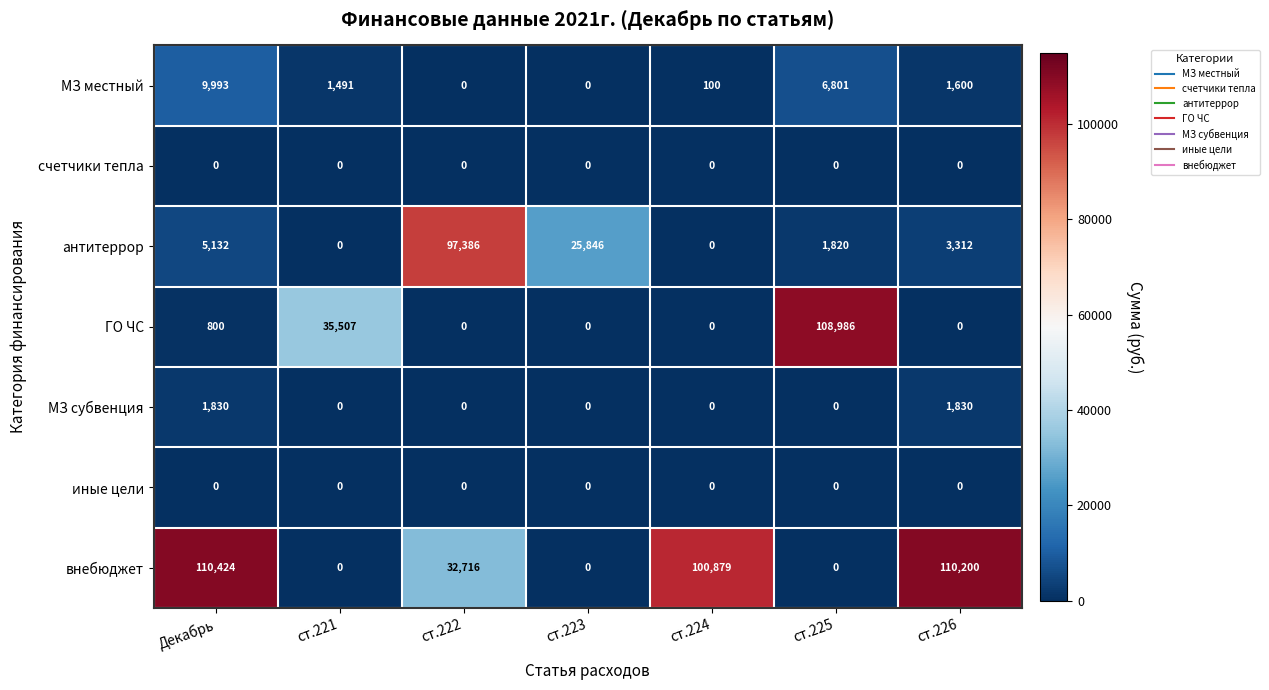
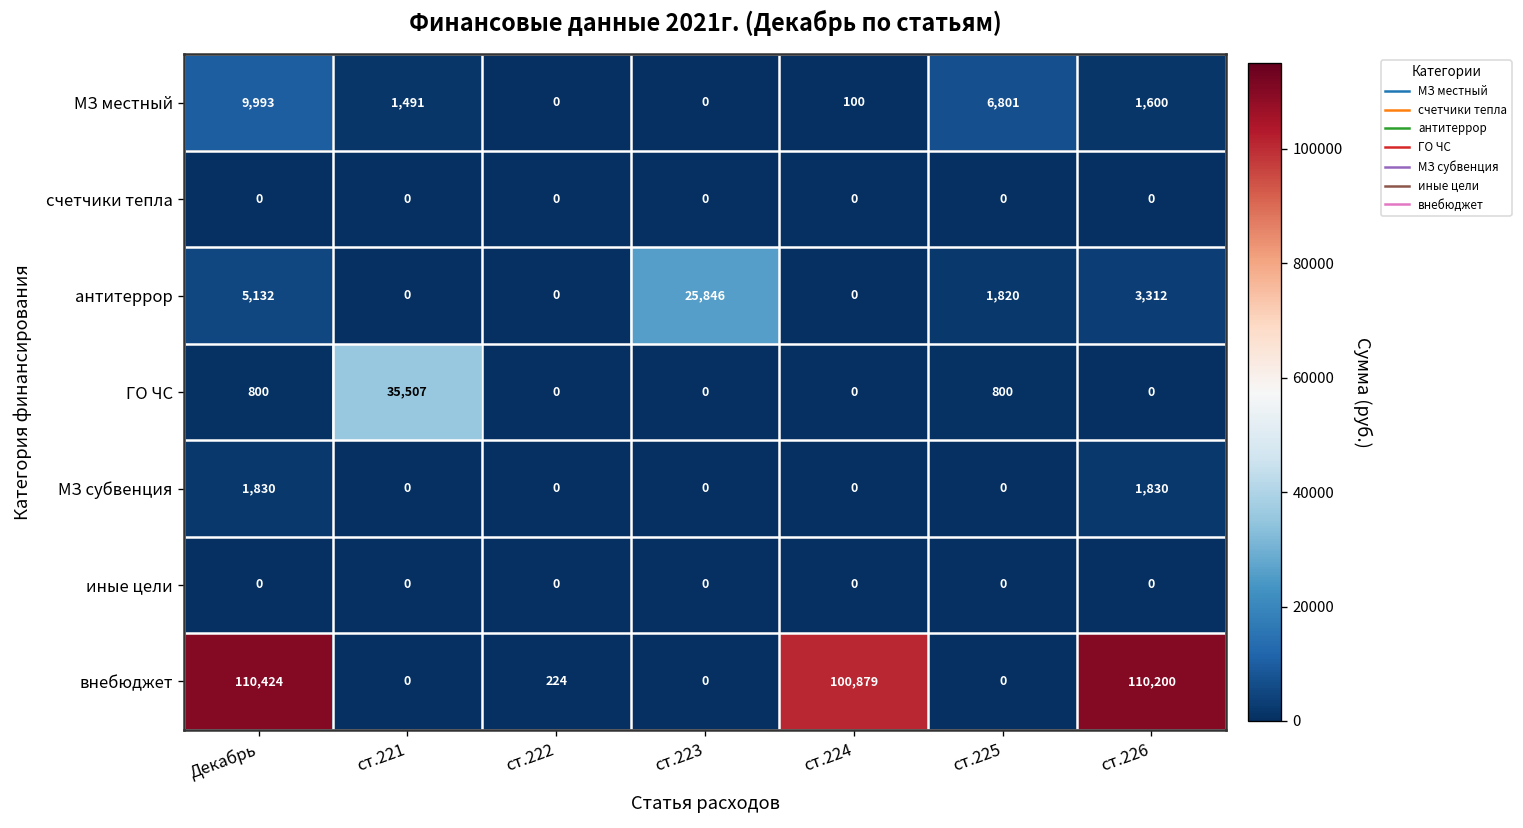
  {
    "МЗ местный": {
      "Декабрь": "9,993",
      "ст.221": "1,491",
      "ст.222": "0",
      "ст.223": "0",
      "ст.224": "100",
      "ст.225": "6,801",
      "ст.226": "1,600"
    },
    "счетчики тепла": {
      "Декабрь": "0",
      "ст.221": "0",
      "ст.222": "0",
      "ст.223": "0",
      "ст.224": "0",
      "ст.225": "0",
      "ст.226": "0"
    },
    "антитеррор": {
      "Декабрь": "5,132",
      "ст.221": "0",
-     "ст.222": "97,386",
+     "ст.222": "0",
      "ст.223": "25,846",
      "ст.224": "0",
      "ст.225": "1,820",
      "ст.226": "3,312"
    },
    "ГО ЧС": {
      "Декабрь": "800",
      "ст.221": "35,507",
      "ст.222": "0",
      "ст.223": "0",
      "ст.224": "0",
-     "ст.225": "108,986",
+     "ст.225": "800",
      "ст.226": "0"
    },
    "МЗ субвенция": {
      "Декабрь": "1,830",
      "ст.221": "0",
      "ст.222": "0",
      "ст.223": "0",
      "ст.224": "0",
      "ст.225": "0",
      "ст.226": "1,830"
    },
    "иные цели": {
      "Декабрь": "0",
      "ст.221": "0",
      "ст.222": "0",
      "ст.223": "0",
      "ст.224": "0",
      "ст.225": "0",
      "ст.226": "0"
    },
    "внебюджет": {
      "Декабрь": "110,424",
      "ст.221": "0",
-     "ст.222": "32,716",
+     "ст.222": "224",
      "ст.223": "0",
      "ст.224": "100,879",
      "ст.225": "0",
      "ст.226": "110,200"
    }
  }
